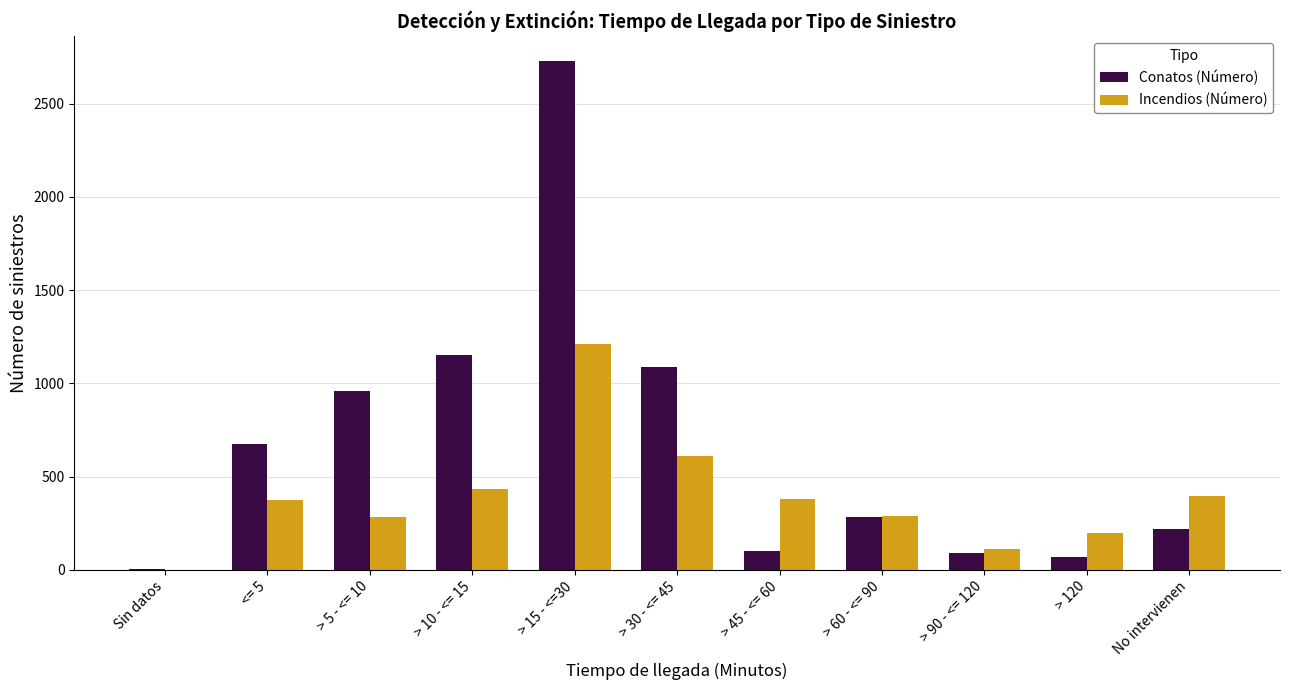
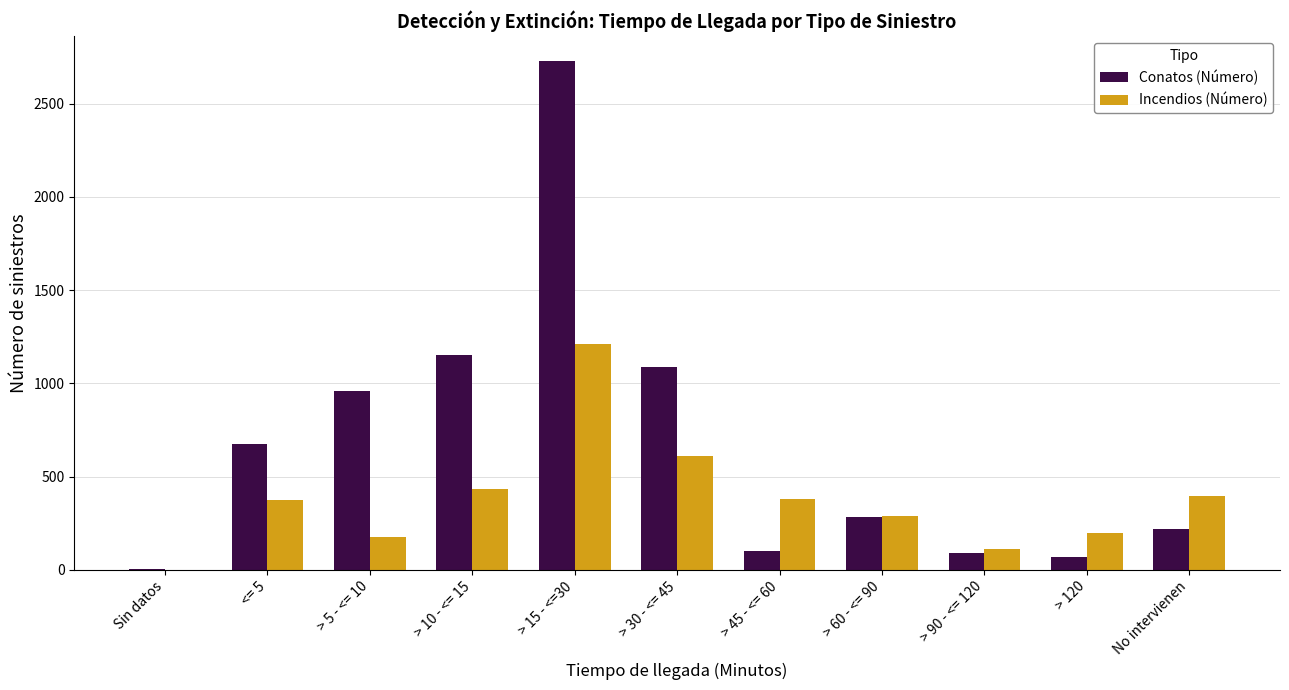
  {
    "Conatos (Número)": {
      "<= 5": 680,
      "> 5 - <= 10": 960,
      "> 10 - <= 15": 1150,
      "> 15 - <=30": 2730,
      "> 30 - <= 45": 1090,
      "> 45 - <= 60": 100,
      "> 60 - <= 90": 280,
      "> 90 - <= 120": 90,
      "> 120": 70,
      "No intervienen": 220
    },
    "Incendios (Número)": {
      "<= 5": 380,
-     "> 5 - <= 10": 280,
+     "> 5 - <= 10": 170,
      "> 10 - <= 15": 430,
      "> 15 - <=30": 1210,
      "> 30 - <= 45": 610,
      "> 45 - <= 60": 380,
      "> 60 - <= 90": 290,
      "> 90 - <= 120": 110,
      "> 120": 200,
      "No intervienen": 390
    }
  }
